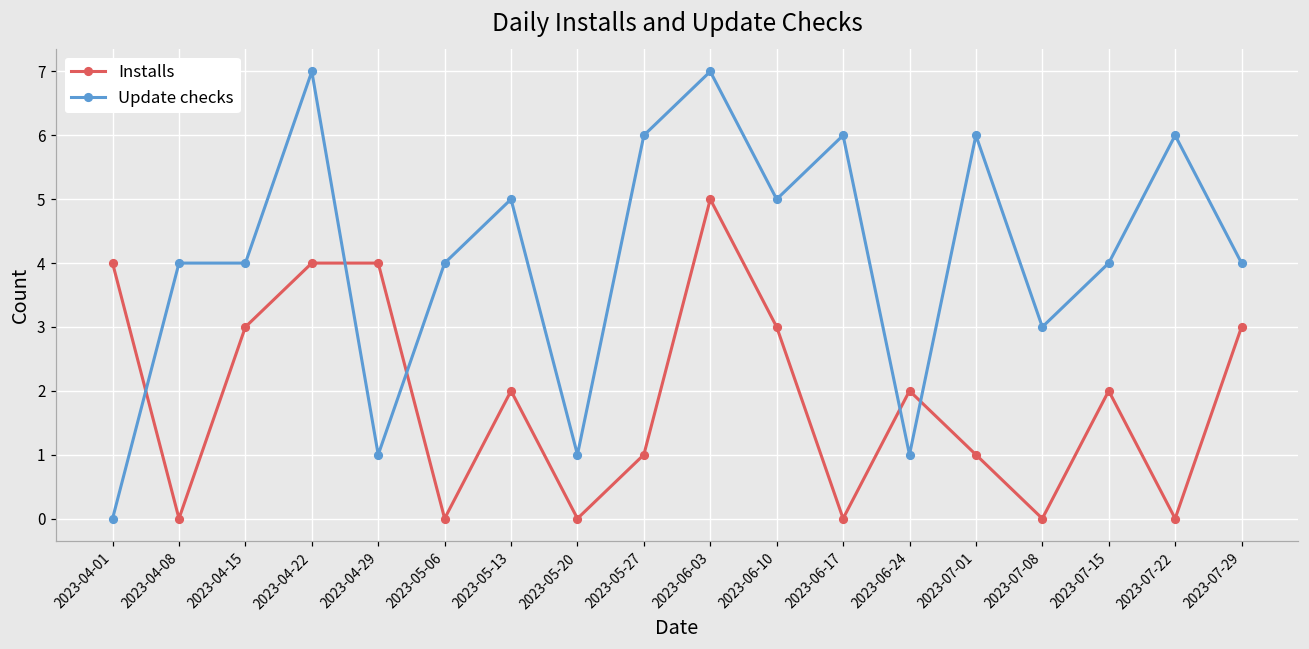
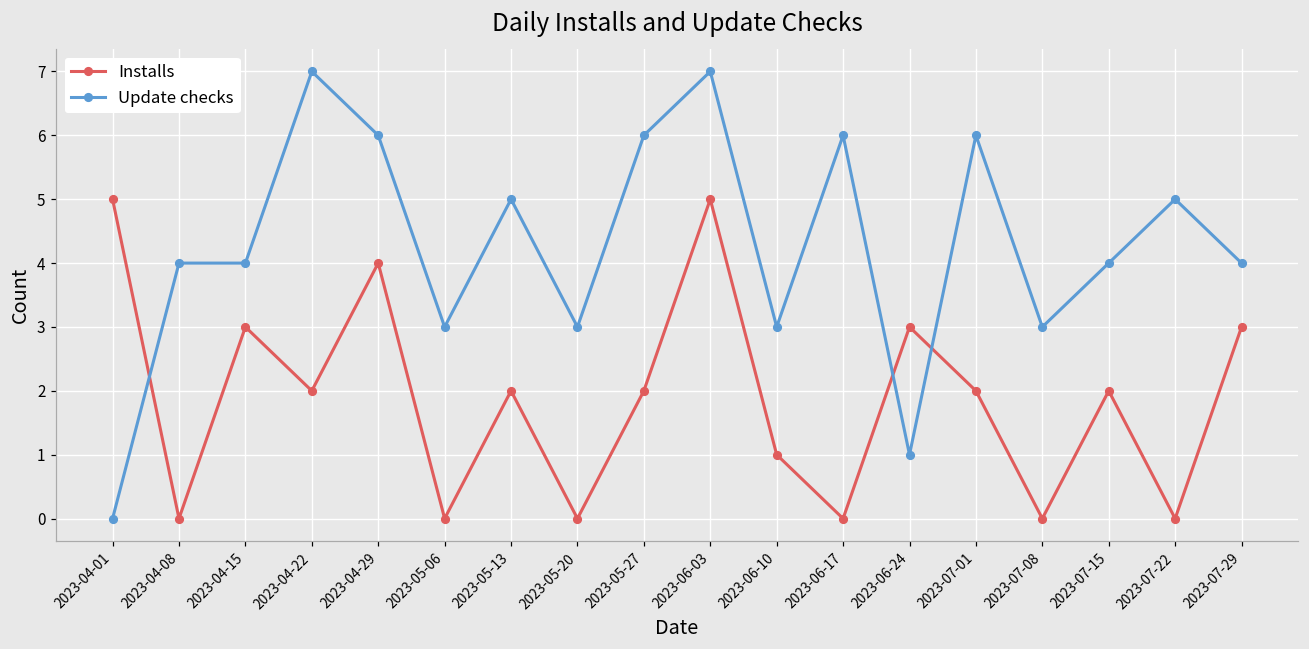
  {
    "Installs": {
-     "2023-04-01": 4,
+     "2023-04-01": 5,
      "2023-04-08": 0,
      "2023-04-15": 3,
-     "2023-04-22": 4,
+     "2023-04-22": 2,
      "2023-04-29": 4,
      "2023-05-06": 0,
      "2023-05-13": 2,
      "2023-05-20": 0,
-     "2023-05-27": 1,
+     "2023-05-27": 2,
      "2023-06-03": 5,
-     "2023-06-10": 3,
+     "2023-06-10": 1,
      "2023-06-17": 0,
-     "2023-06-24": 2,
-     "2023-07-01": 1,
+     "2023-06-24": 3,
+     "2023-07-01": 2,
      "2023-07-08": 0,
      "2023-07-15": 2,
      "2023-07-22": 0,
      "2023-07-29": 3
    },
    "Update checks": {
      "2023-04-01": 0,
      "2023-04-08": 4,
      "2023-04-15": 4,
      "2023-04-22": 7,
-     "2023-04-29": 1,
-     "2023-05-06": 4,
+     "2023-04-29": 6,
+     "2023-05-06": 3,
      "2023-05-13": 5,
-     "2023-05-20": 1,
+     "2023-05-20": 3,
      "2023-05-27": 6,
      "2023-06-03": 7,
-     "2023-06-10": 5,
+     "2023-06-10": 3,
      "2023-06-17": 6,
      "2023-06-24": 1,
      "2023-07-01": 6,
      "2023-07-08": 3,
      "2023-07-15": 4,
-     "2023-07-22": 6,
+     "2023-07-22": 5,
      "2023-07-29": 4
    }
  }
